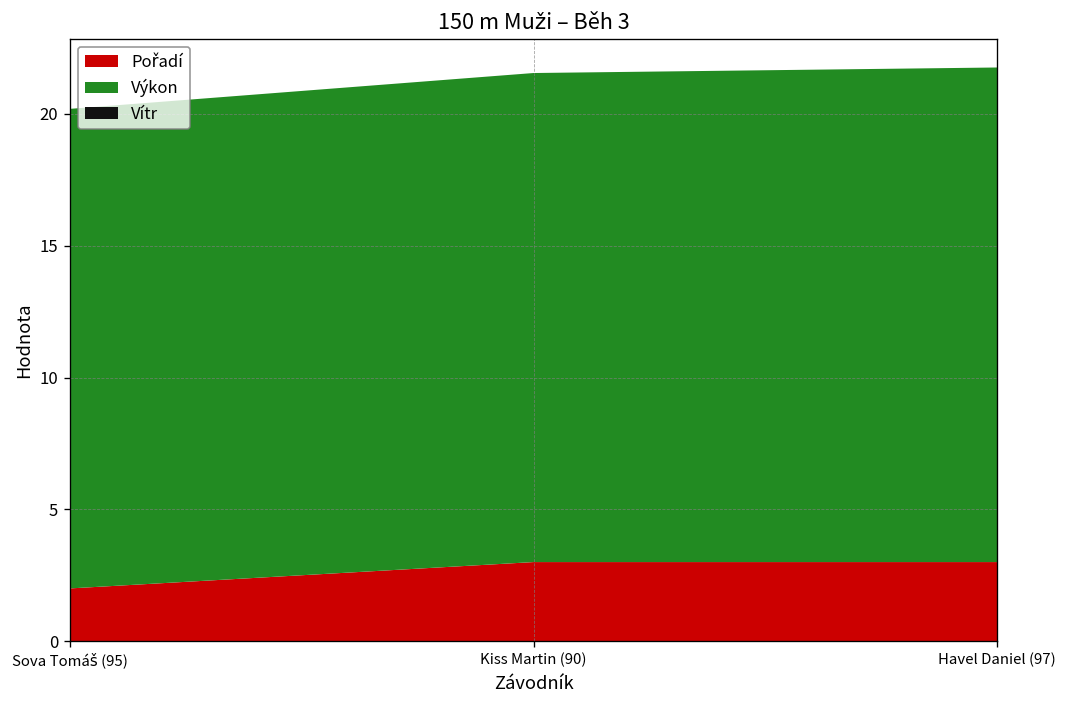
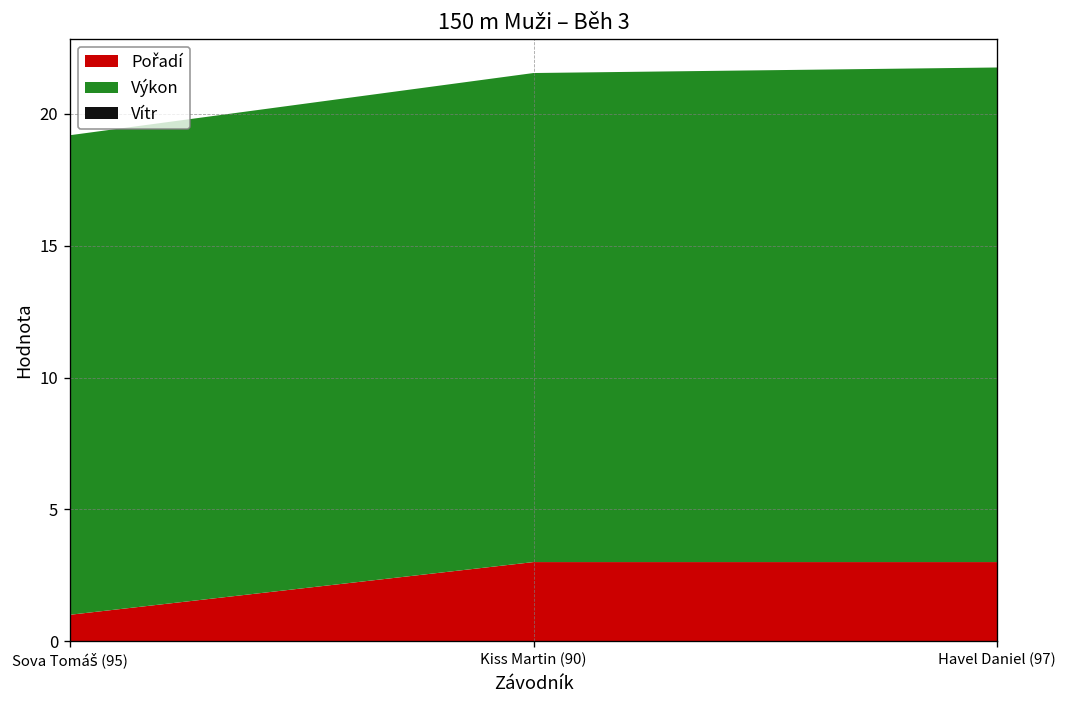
  {
    "Pořadí": {
-     "Sova Tomáš (95)": 2
+     "Sova Tomáš (95)": 1
    }
  }
